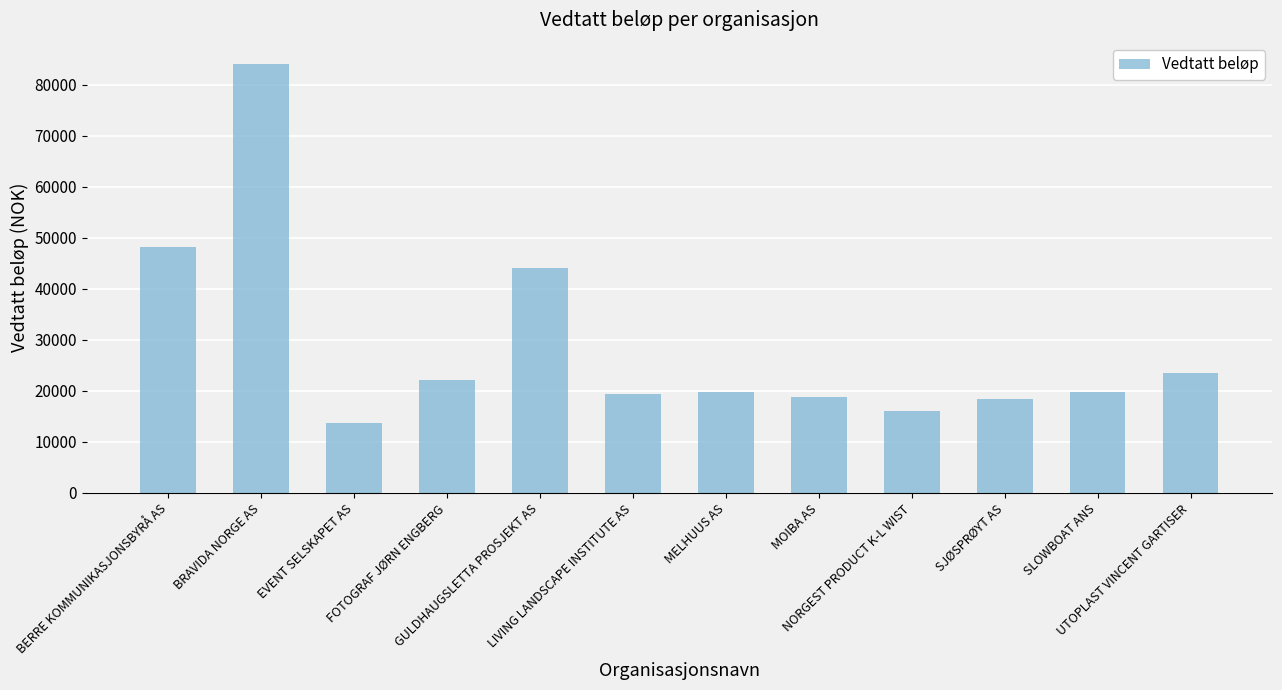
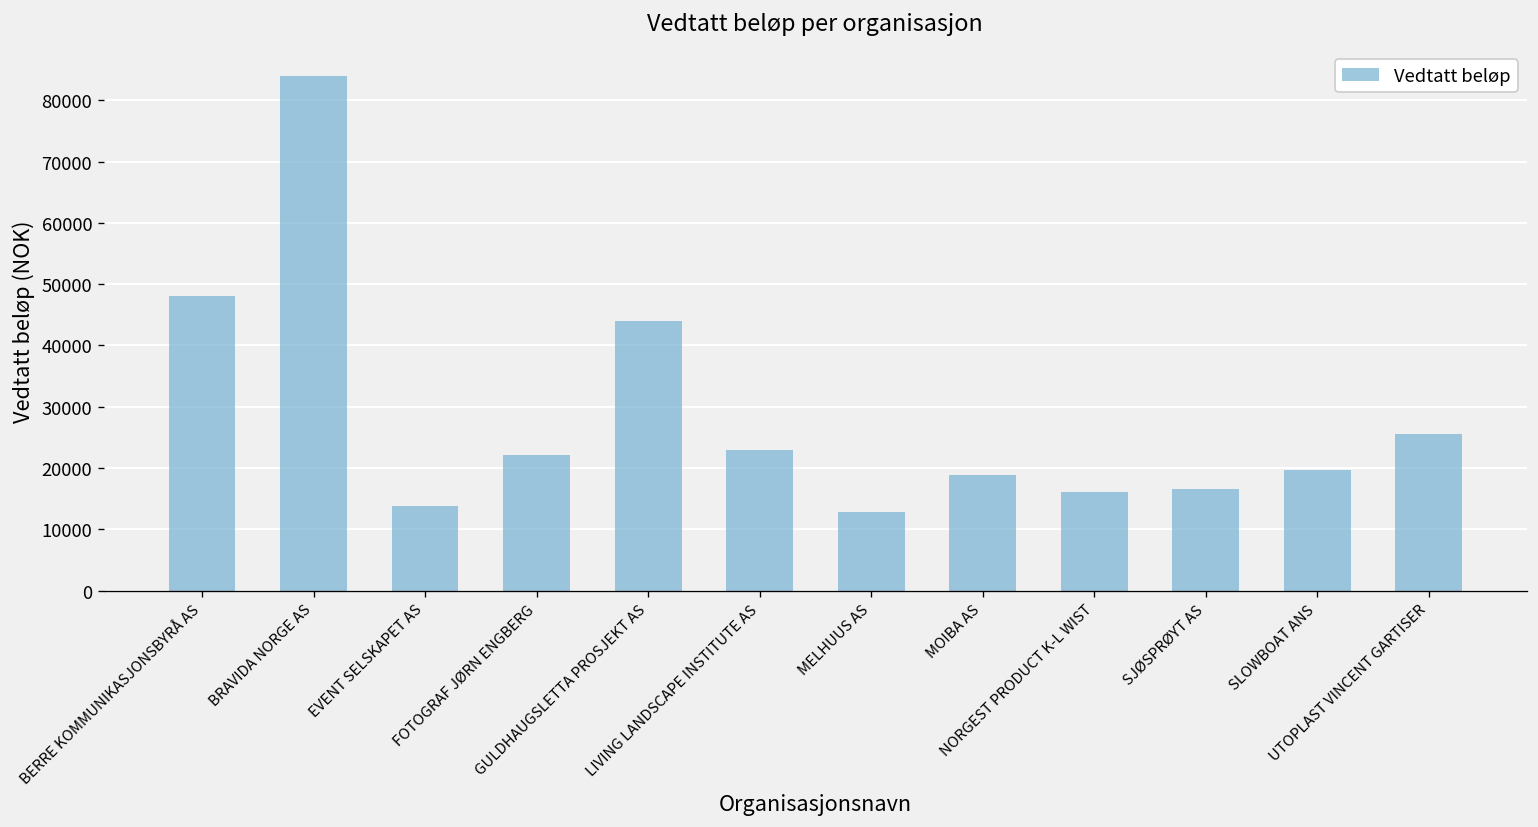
  {
    "BERRE KOMMUNIKASJONSBYRÅ AS": 48000,
    "BRAVIDA NORGE AS": 84000,
    "EVENT SELSKAPET AS": 14000,
    "FOTOGRAF JØRN ENGBERG": 22000,
    "GULDHAUGSLETTA PROSJEKT AS": 44000,
-   "LIVING LANDSCAPE INSTITUTE AS": 19000,
-   "MELHUUS AS": 20000,
+   "LIVING LANDSCAPE INSTITUTE AS": 23000,
+   "MELHUUS AS": 13000,
    "MOIBA AS": 19000,
    "NORGEST PRODUCT K-L WIST": 16000,
-   "SJØSPRØYT AS": 18000,
+   "SJØSPRØYT AS": 16000,
    "SLOWBOAT ANS": 20000,
-   "UTOPLAST VINCENT GARTISER": 23000
+   "UTOPLAST VINCENT GARTISER": 26000
  }
